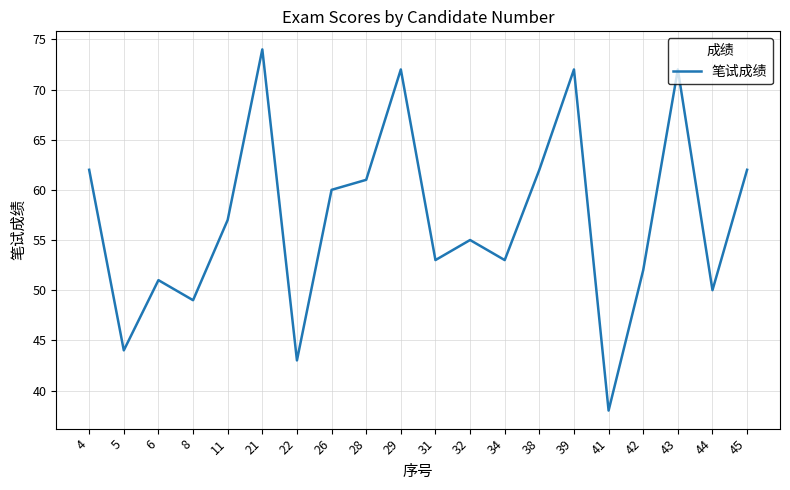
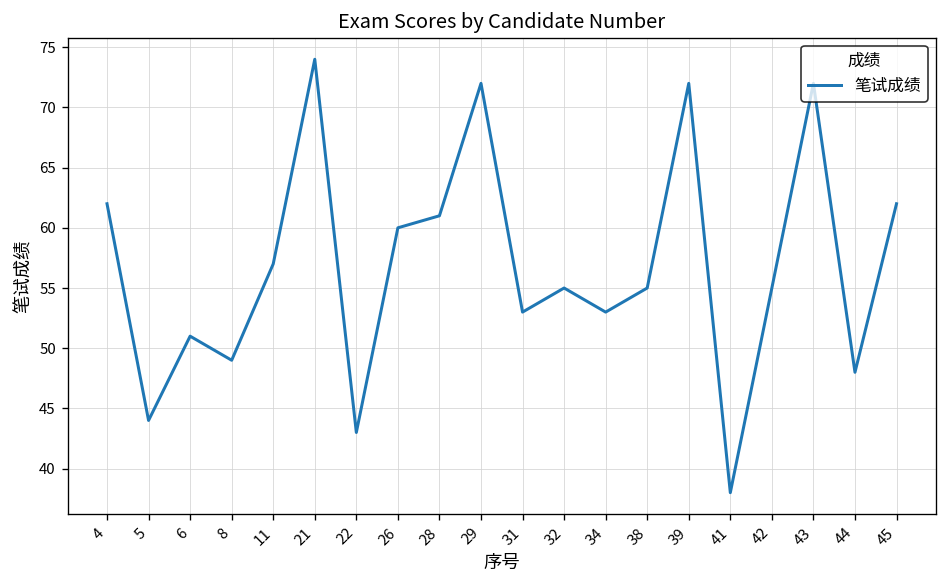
  {
    "4": 62,
    "5": 44,
    "6": 51,
    "8": 49,
    "11": 57,
    "21": 74,
    "22": 43,
    "26": 60,
    "28": 61,
    "29": 72,
    "31": 53,
    "32": 55,
    "34": 53,
-   "38": 62,
+   "38": 55,
    "39": 72,
    "41": 38,
-   "42": 52,
-   "44": 50,
+   "42": 55,
+   "44": 48,
    "45": 62
  }
